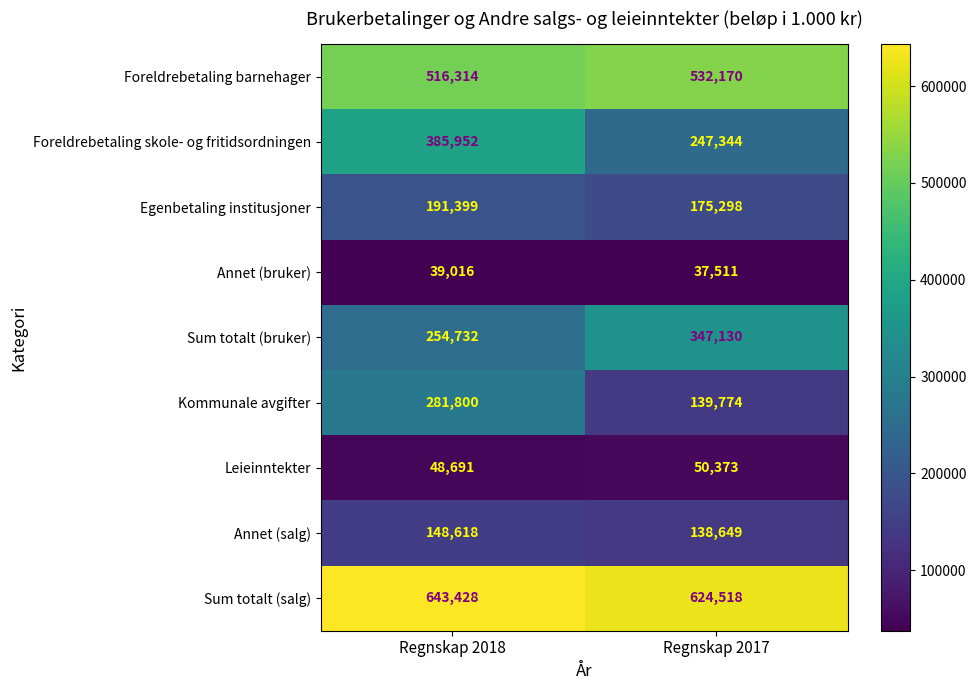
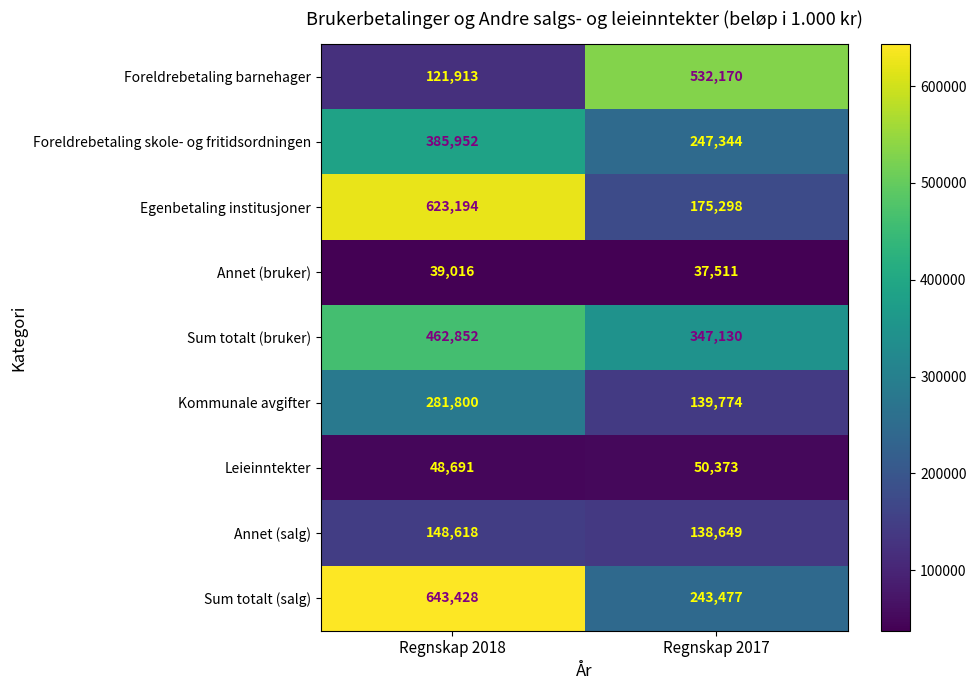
  {
    "Foreldrebetaling barnehager": {
-     "Regnskap 2018": "516,314",
+     "Regnskap 2018": "121,913",
      "Regnskap 2017": "532,170"
    },
    "Foreldrebetaling skole- og fritidsordningen": {
      "Regnskap 2018": "385,952",
      "Regnskap 2017": "247,344"
    },
    "Egenbetaling institusjoner": {
-     "Regnskap 2018": "191,399",
+     "Regnskap 2018": "623,194",
      "Regnskap 2017": "175,298"
    },
    "Annet (bruker)": {
      "Regnskap 2018": "39,016",
      "Regnskap 2017": "37,511"
    },
    "Sum totalt (bruker)": {
-     "Regnskap 2018": "254,732",
+     "Regnskap 2018": "462,852",
      "Regnskap 2017": "347,130"
    },
    "Kommunale avgifter": {
      "Regnskap 2018": "281,800",
      "Regnskap 2017": "139,774"
    },
    "Leieinntekter": {
      "Regnskap 2018": "48,691",
      "Regnskap 2017": "50,373"
    },
    "Annet (salg)": {
      "Regnskap 2018": "148,618",
      "Regnskap 2017": "138,649"
    },
    "Sum totalt (salg)": {
      "Regnskap 2018": "643,428",
-     "Regnskap 2017": "624,518"
+     "Regnskap 2017": "243,477"
    }
  }
